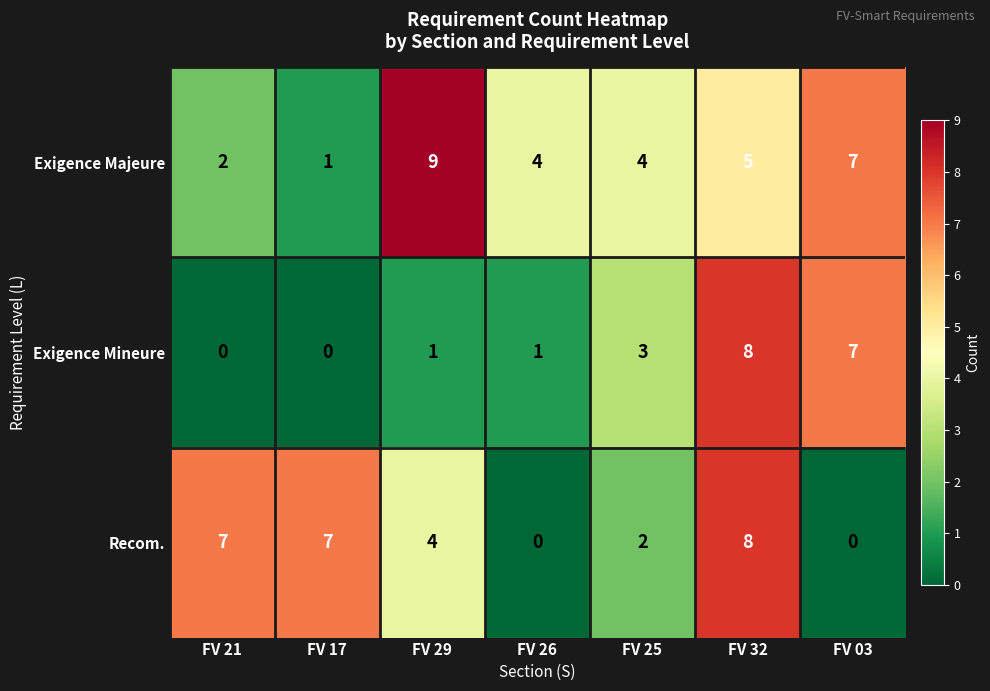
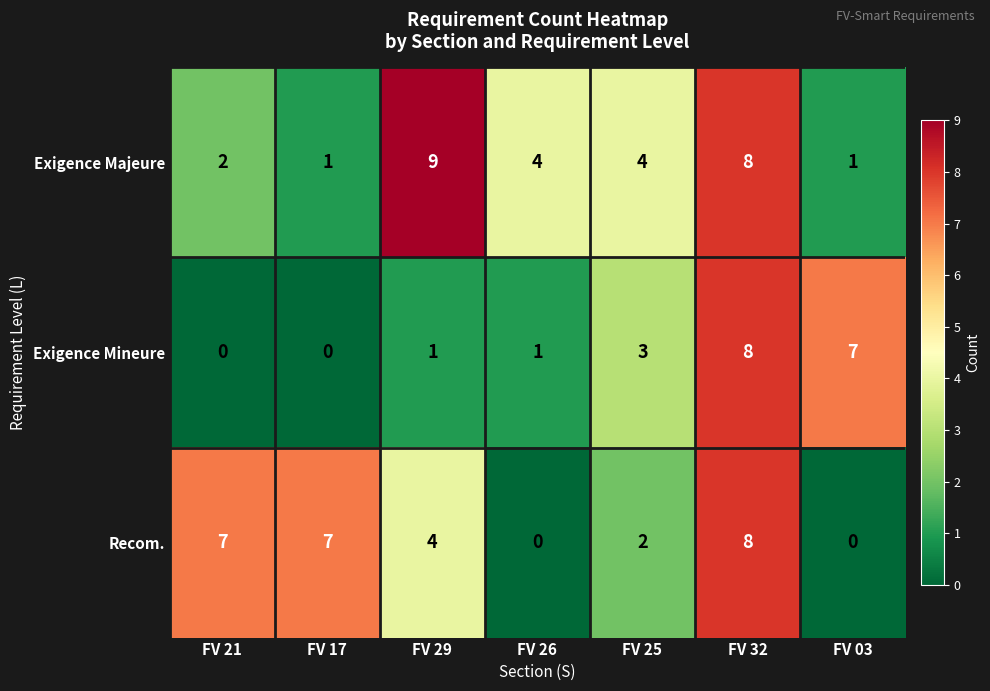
  {
    "Exigence Majeure": {
      "FV 21": 2,
      "FV 17": 1,
      "FV 29": 9,
      "FV 26": 4,
      "FV 25": 4,
-     "FV 32": 5,
-     "FV 03": 7
+     "FV 32": 8,
+     "FV 03": 1
    },
    "Exigence Mineure": {
      "FV 21": 0,
      "FV 17": 0,
      "FV 29": 1,
      "FV 26": 1,
      "FV 25": 3,
      "FV 32": 8,
      "FV 03": 7
    },
    "Recom.": {
      "FV 21": 7,
      "FV 17": 7,
      "FV 29": 4,
      "FV 26": 0,
      "FV 25": 2,
      "FV 32": 8,
      "FV 03": 0
    }
  }
